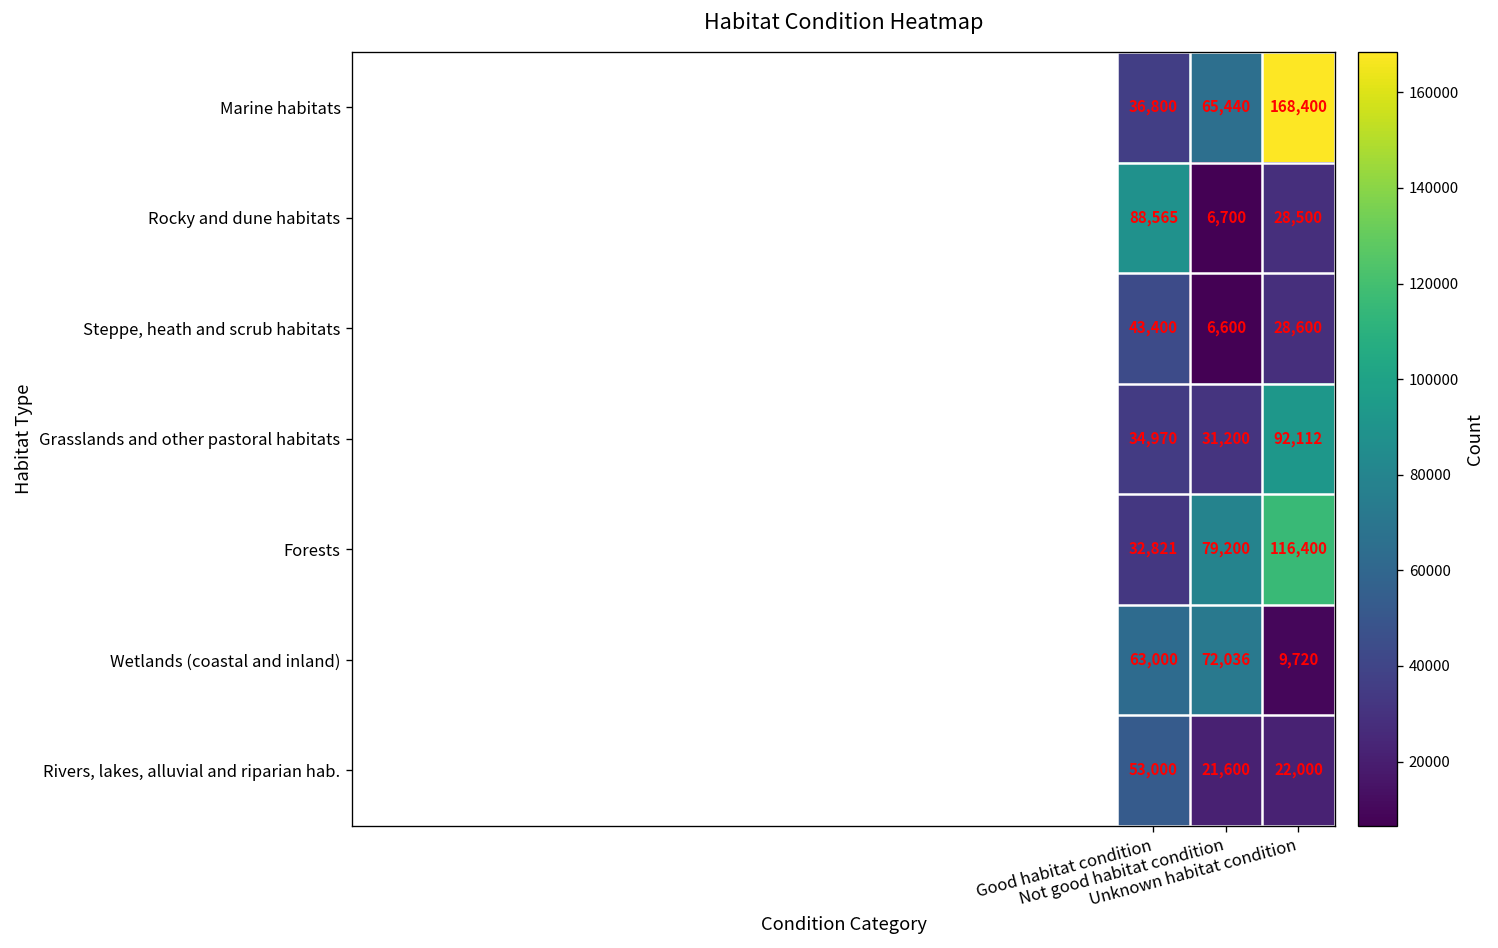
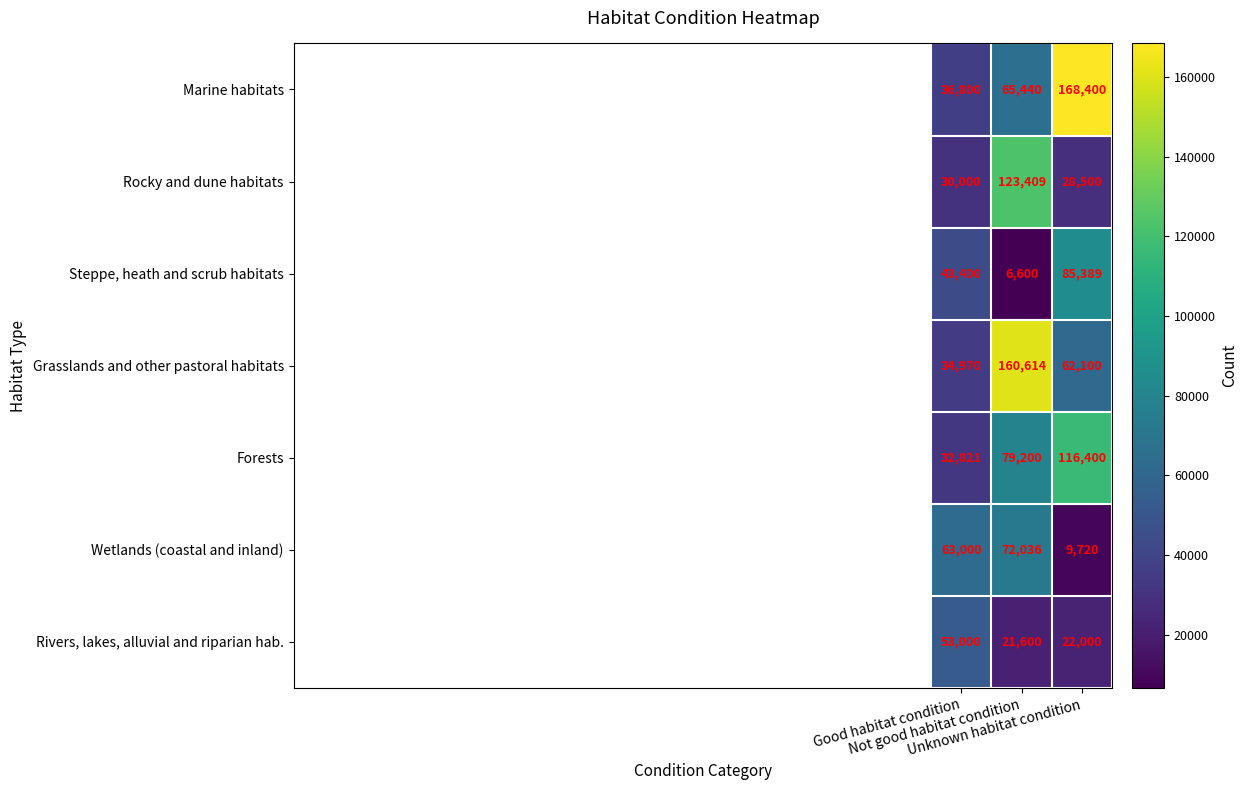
  {
    "Marine habitats": {
      "Good habitat condition": "36,800",
      "Not good habitat condition": "65,440",
      "Unknown habitat condition": "168,400"
    },
    "Rocky and dune habitats": {
-     "Good habitat condition": "88,565",
-     "Not good habitat condition": "6,700",
+     "Good habitat condition": "30,000",
+     "Not good habitat condition": "123,409",
      "Unknown habitat condition": "28,500"
    },
    "Steppe, heath and scrub habitats": {
      "Good habitat condition": "43,400",
      "Not good habitat condition": "6,600",
-     "Unknown habitat condition": "28,600"
+     "Unknown habitat condition": "85,389"
    },
    "Grasslands and other pastoral habitats": {
      "Good habitat condition": "34,970",
-     "Not good habitat condition": "31,200",
-     "Unknown habitat condition": "92,112"
+     "Not good habitat condition": "160,614",
+     "Unknown habitat condition": "62,100"
    },
    "Forests": {
      "Good habitat condition": "32,821",
      "Not good habitat condition": "79,200",
      "Unknown habitat condition": "116,400"
    },
    "Wetlands (coastal and inland)": {
      "Good habitat condition": "63,000",
      "Not good habitat condition": "72,036",
      "Unknown habitat condition": "9,720"
    },
    "Rivers, lakes, alluvial and riparian hab.": {
      "Good habitat condition": "53,000",
      "Not good habitat condition": "21,600",
      "Unknown habitat condition": "22,000"
    }
  }
